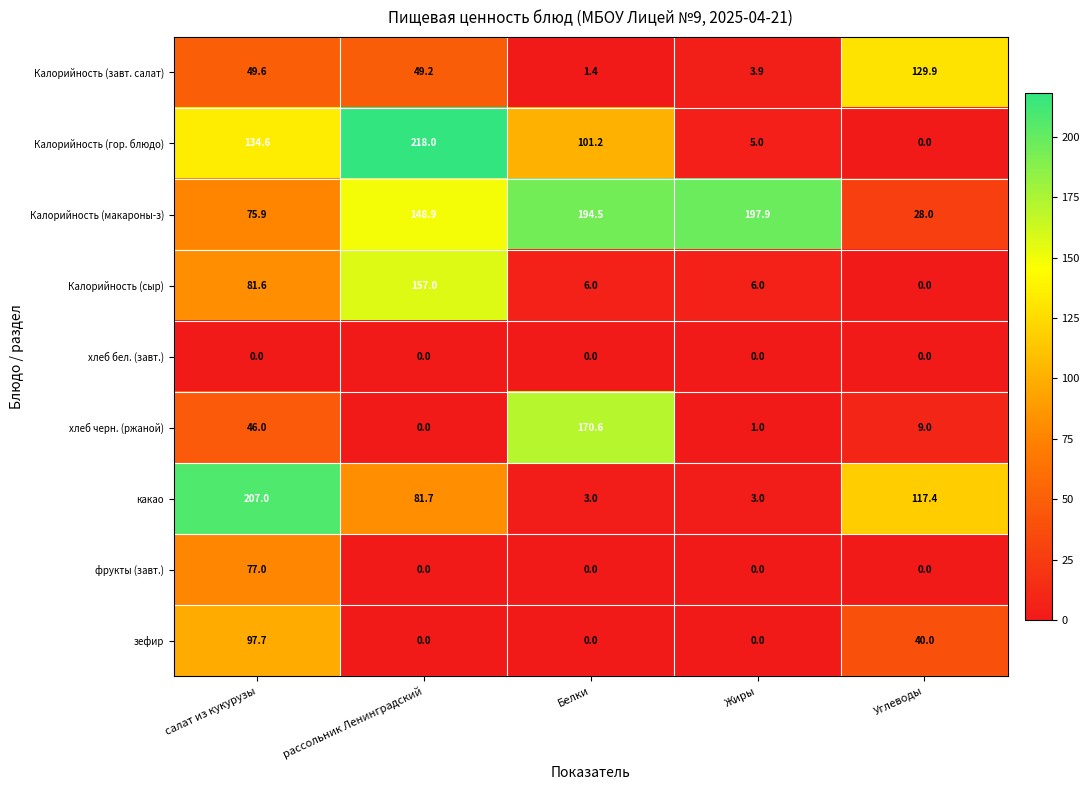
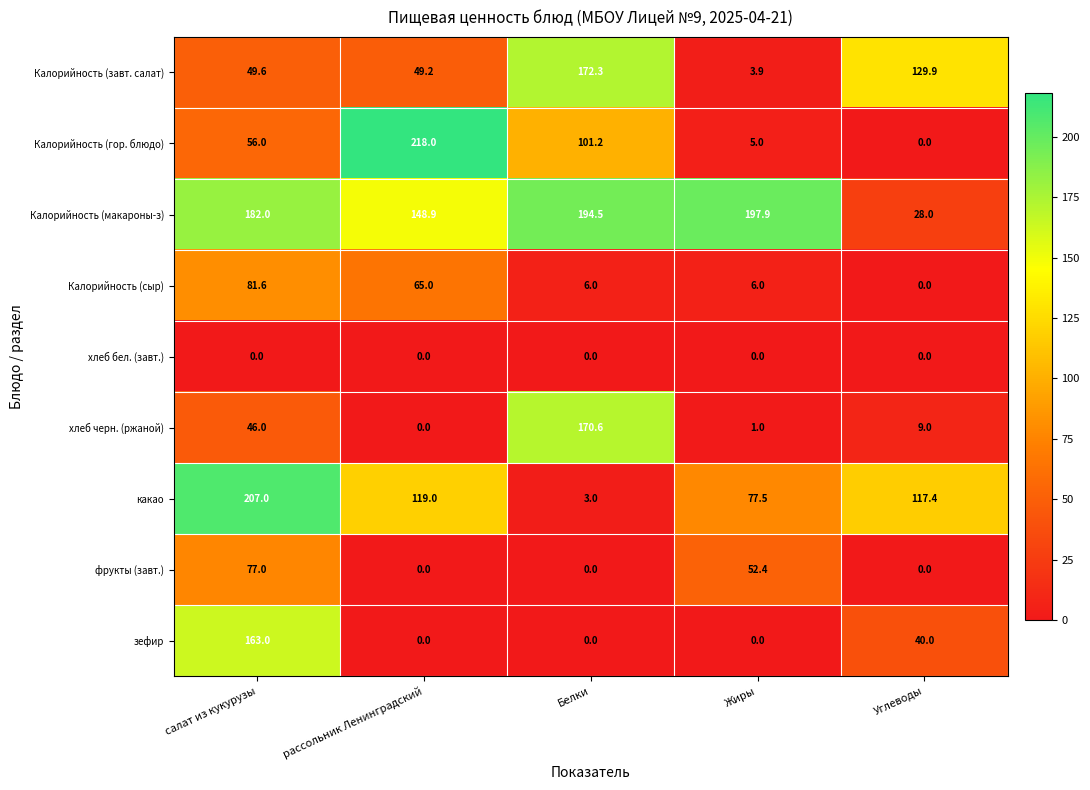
  {
    "Калорийность (завт. салат)": {
      "салат из кукурузы": 49.6,
      "рассольник Ленинградский": 49.2,
-     "Белки": 1.4,
+     "Белки": 172.3,
      "Жиры": 3.9,
      "Углеводы": 129.9
    },
    "Калорийность (гор. блюдо)": {
-     "салат из кукурузы": 134.6,
+     "салат из кукурузы": 56.0,
      "рассольник Ленинградский": 218.0,
      "Белки": 101.2,
      "Жиры": 5.0,
      "Углеводы": 0.0
    },
    "Калорийность (макароны-з)": {
-     "салат из кукурузы": 75.9,
+     "салат из кукурузы": 182.0,
      "рассольник Ленинградский": 148.9,
      "Белки": 194.5,
      "Жиры": 197.9,
      "Углеводы": 28.0
    },
    "Калорийность (сыр)": {
      "салат из кукурузы": 81.6,
-     "рассольник Ленинградский": 157.0,
+     "рассольник Ленинградский": 65.0,
      "Белки": 6.0,
      "Жиры": 6.0,
      "Углеводы": 0.0
    },
    "хлеб бел. (завт.)": {
      "салат из кукурузы": 0.0,
      "рассольник Ленинградский": 0.0,
      "Белки": 0.0,
      "Жиры": 0.0,
      "Углеводы": 0.0
    },
    "хлеб черн. (ржаной)": {
      "салат из кукурузы": 46.0,
      "рассольник Ленинградский": 0.0,
      "Белки": 170.6,
      "Жиры": 1.0,
      "Углеводы": 9.0
    },
    "какао": {
      "салат из кукурузы": 207.0,
-     "рассольник Ленинградский": 81.7,
+     "рассольник Ленинградский": 119.0,
      "Белки": 3.0,
-     "Жиры": 3.0,
+     "Жиры": 77.5,
      "Углеводы": 117.4
    },
    "фрукты (завт.)": {
      "салат из кукурузы": 77.0,
      "рассольник Ленинградский": 0.0,
      "Белки": 0.0,
-     "Жиры": 0.0,
+     "Жиры": 52.4,
      "Углеводы": 0.0
    },
    "зефир": {
-     "салат из кукурузы": 97.7,
+     "салат из кукурузы": 163.0,
      "рассольник Ленинградский": 0.0,
      "Белки": 0.0,
      "Жиры": 0.0,
      "Углеводы": 40.0
    }
  }
